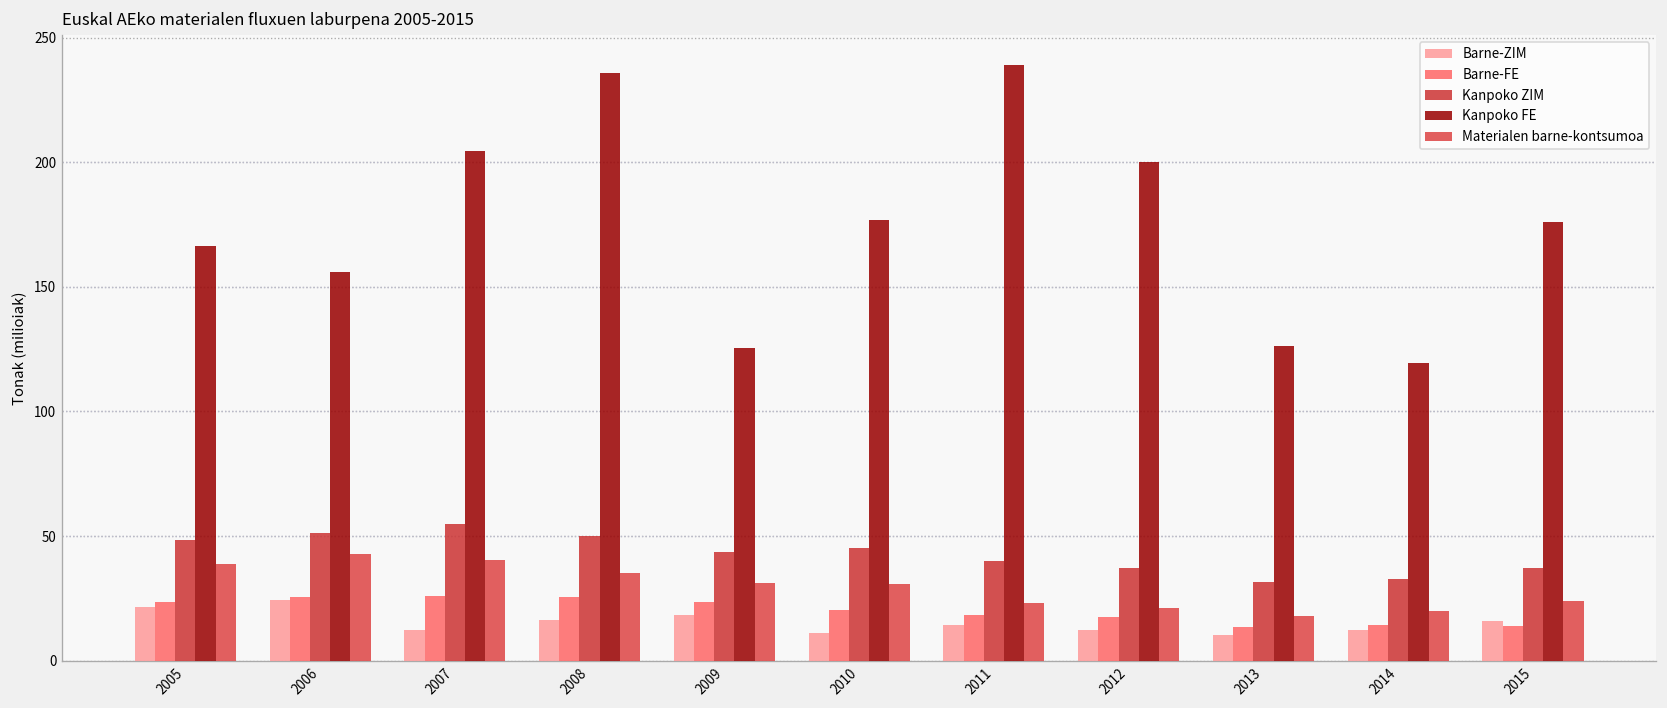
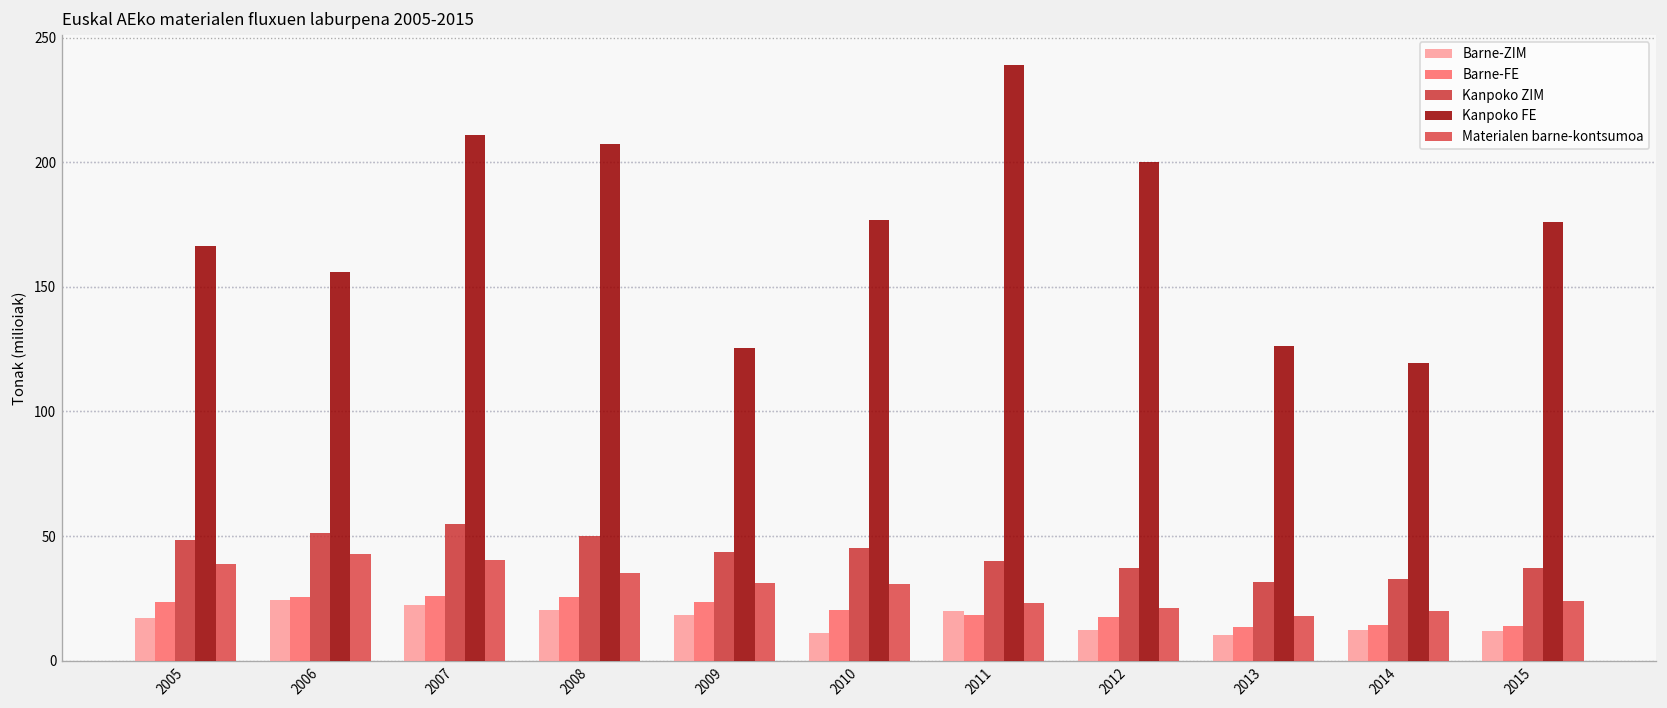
  {
    "Barne-ZIM": {
-     "2005": 22,
+     "2005": 17,
      "2006": 24,
-     "2007": 12,
-     "2008": 16,
+     "2007": 22,
+     "2008": 20,
      "2009": 18,
      "2010": 11,
-     "2011": 14,
+     "2011": 20,
      "2012": 12,
      "2013": 10,
      "2014": 12,
-     "2015": 16
+     "2015": 12
    },
    "Kanpoko FE": {
      "2005": 167,
      "2006": 156,
-     "2007": 204,
-     "2008": 236,
+     "2007": 211,
+     "2008": 207,
      "2009": 125,
      "2010": 177,
      "2011": 239,
      "2012": 200,
      "2013": 126,
      "2014": 119,
      "2015": 176
    }
  }
